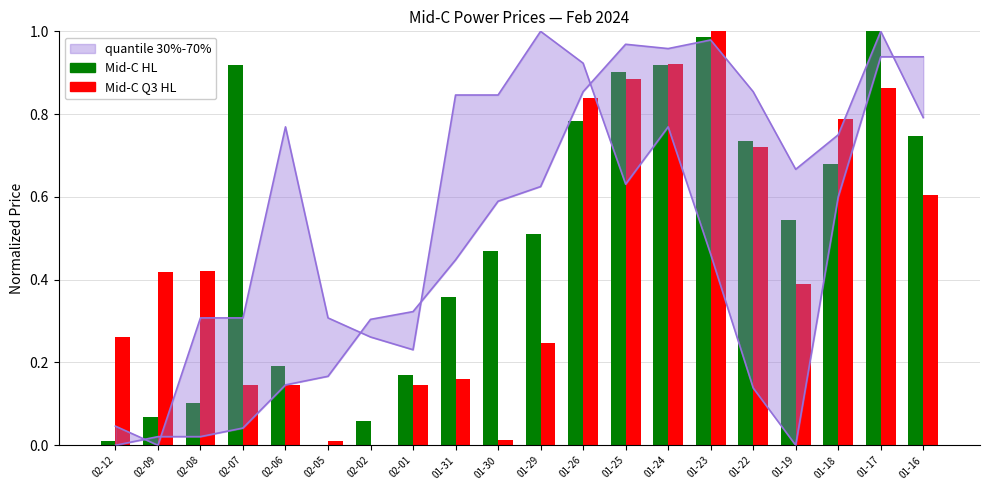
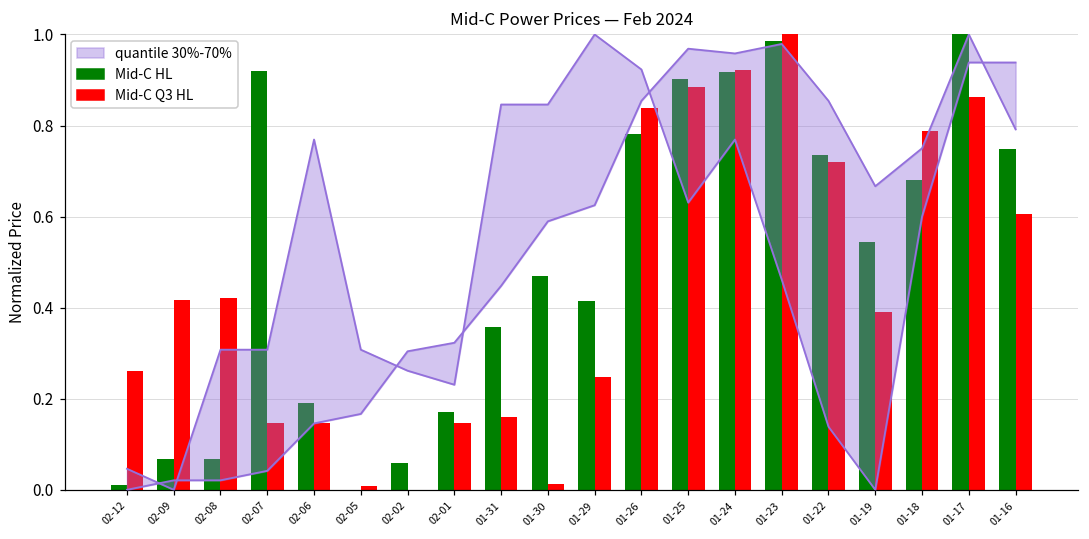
  {
    "Mid-C HL": {
      "02-12": 0.01,
      "02-09": 0.07,
-     "02-08": 0.10,
+     "02-08": 0.07,
      "02-07": 0.92,
      "02-06": 0.19,
      "02-05": 0.00,
      "02-02": 0.06,
      "02-01": 0.17,
      "01-31": 0.36,
      "01-30": 0.47,
-     "01-29": 0.51,
+     "01-29": 0.41,
      "01-26": 0.78,
      "01-25": 0.90,
      "01-24": 0.92,
      "01-23": 0.99,
      "01-22": 0.74,
      "01-19": 0.54,
      "01-18": 0.68,
      "01-17": 1.00,
      "01-16": 0.75
    },
    "Mid-C Q3 HL": {
      "02-12": 0.26,
      "02-09": 0.42,
      "02-08": 0.42,
      "02-07": 0.15,
      "02-06": 0.15,
      "02-05": 0.01,
      "02-02": 0.00,
      "02-01": 0.15,
      "01-31": 0.16,
      "01-30": 0.01,
      "01-29": 0.25,
      "01-26": 0.84,
      "01-25": 0.89,
      "01-24": 0.92,
      "01-23": 1.00,
      "01-22": 0.72,
      "01-19": 0.39,
      "01-18": 0.79,
      "01-17": 0.86,
      "01-16": 0.61
    }
  }
